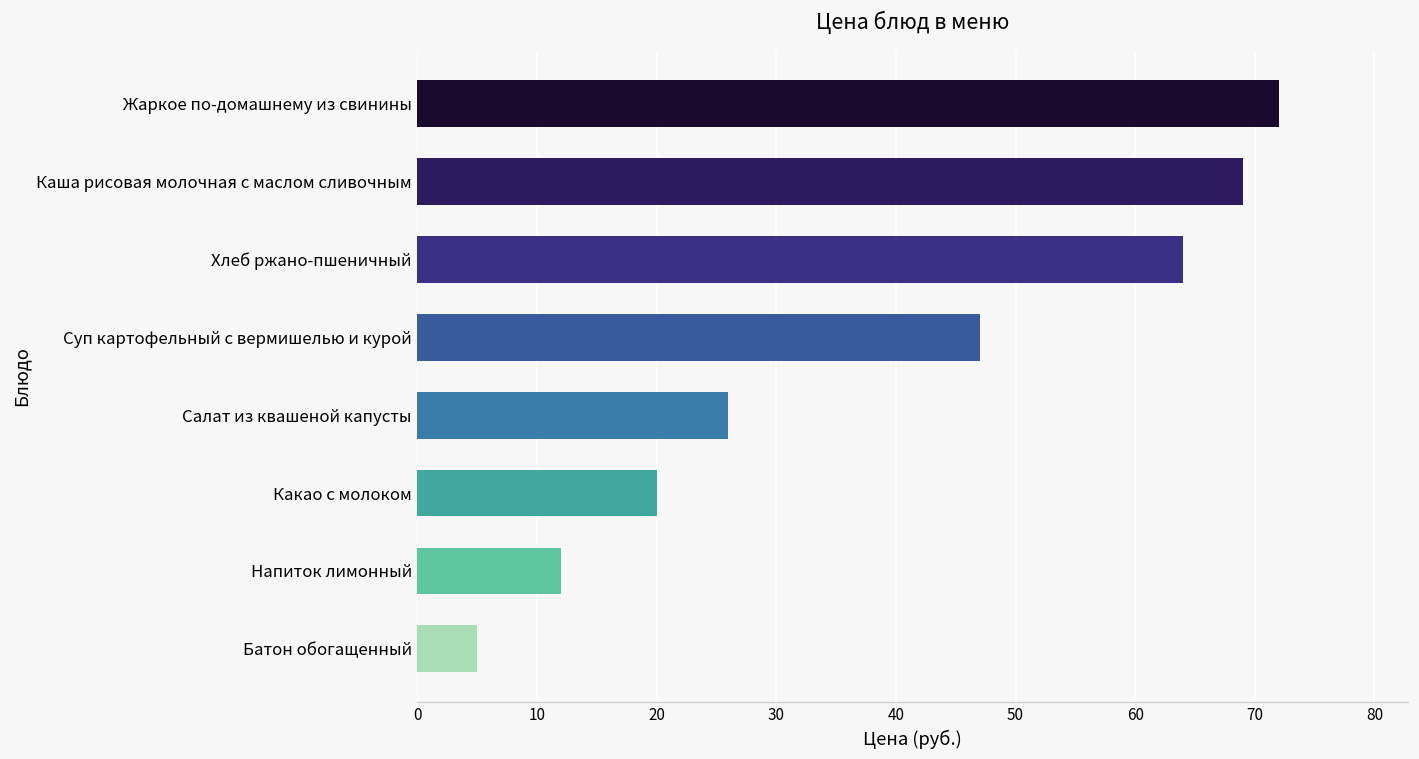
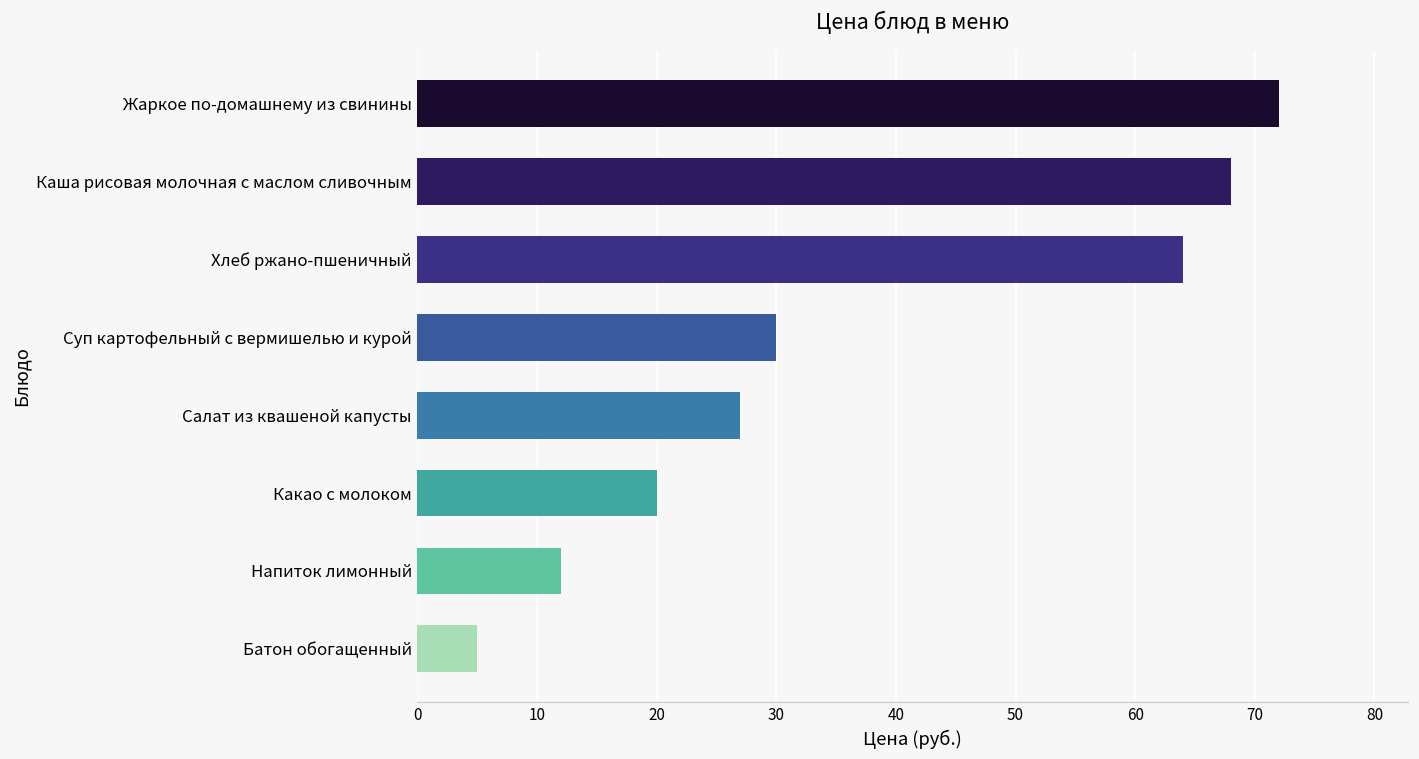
  {
    "Жаркое по-домашнему из свинины": 72,
-   "Каша рисовая молочная с маслом сливочным": 69,
+   "Каша рисовая молочная с маслом сливочным": 68,
    "Хлеб ржано-пшеничный": 64,
-   "Суп картофельный с вермишелью и курой": 47,
-   "Салат из квашеной капусты": 26,
+   "Суп картофельный с вермишелью и курой": 30,
+   "Салат из квашеной капусты": 27,
    "Какао с молоком": 20,
    "Напиток лимонный": 12,
    "Батон обогащенный": 5
  }
